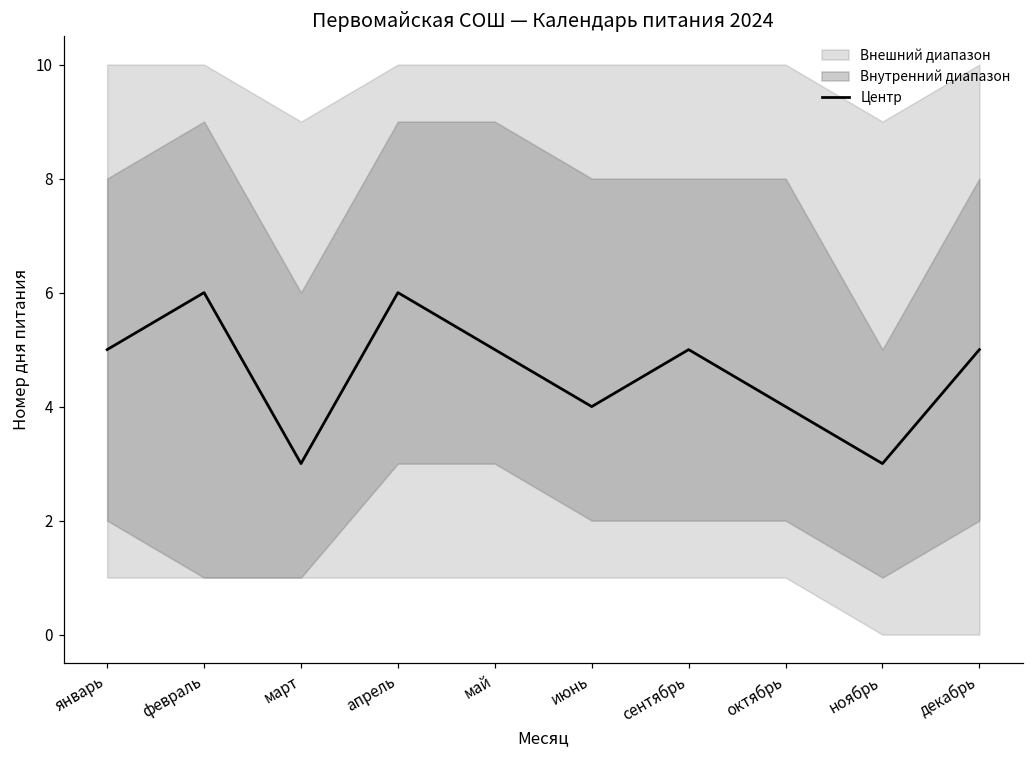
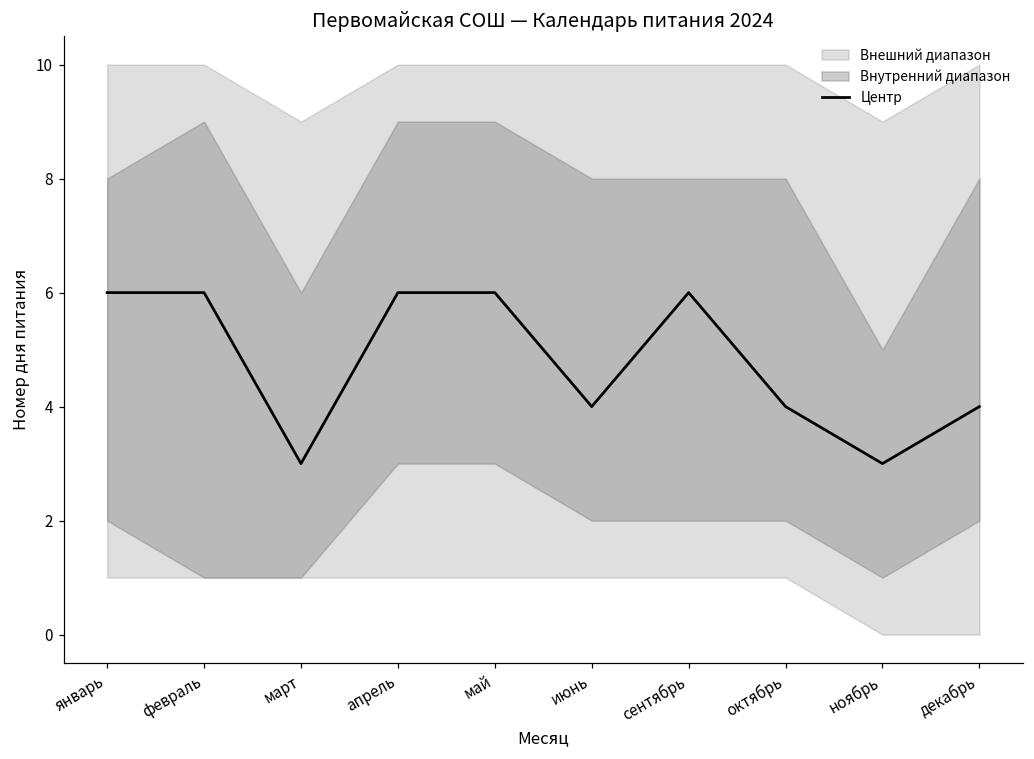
  {
    "Центр": {
-     "январь": 5,
+     "январь": 6,
      "февраль": 6,
      "март": 3,
      "апрель": 6,
-     "май": 5,
+     "май": 6,
      "июнь": 4,
-     "сентябрь": 5,
+     "сентябрь": 6,
      "октябрь": 4,
      "ноябрь": 3,
-     "декабрь": 5
+     "декабрь": 4
    }
  }
